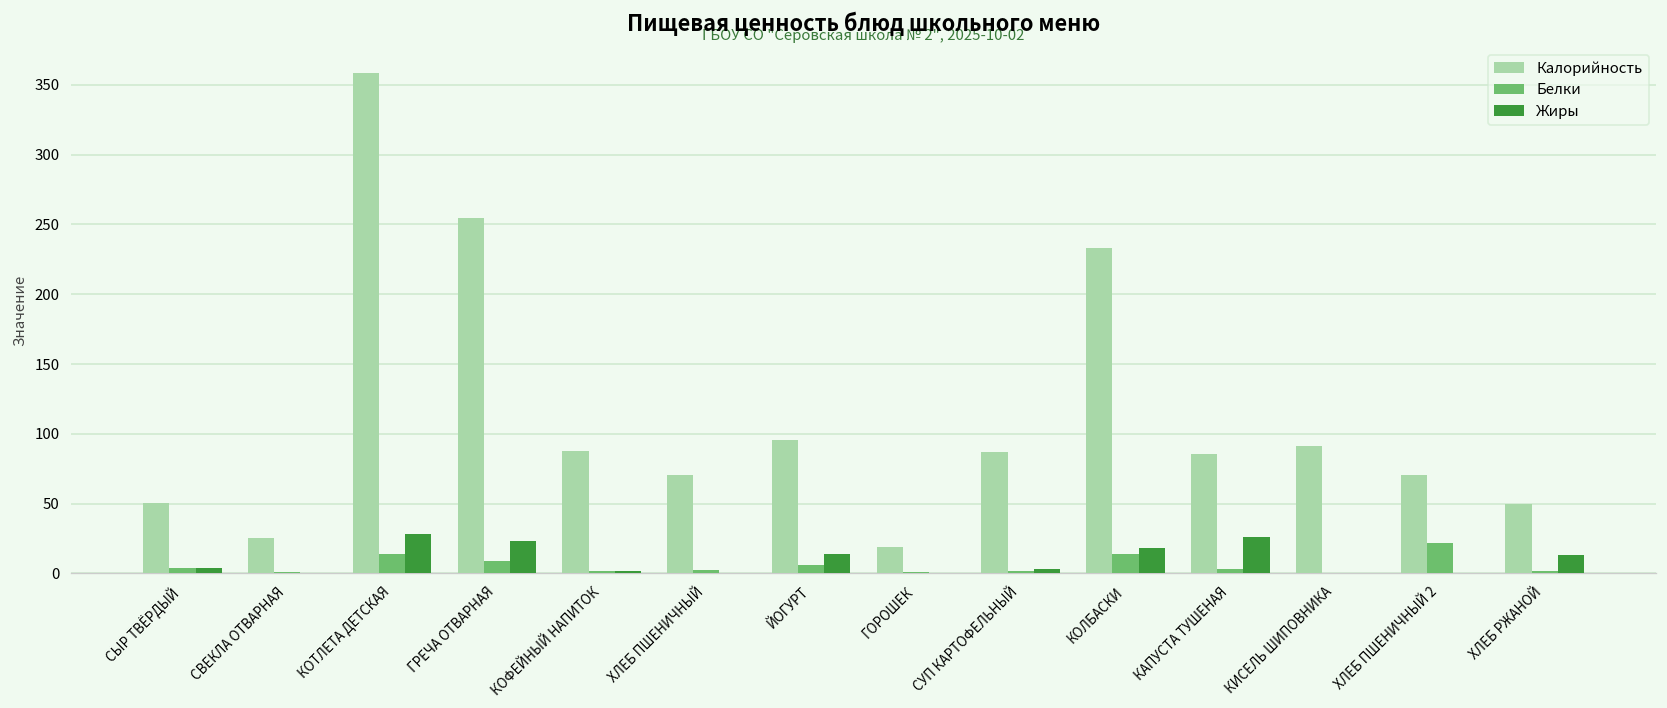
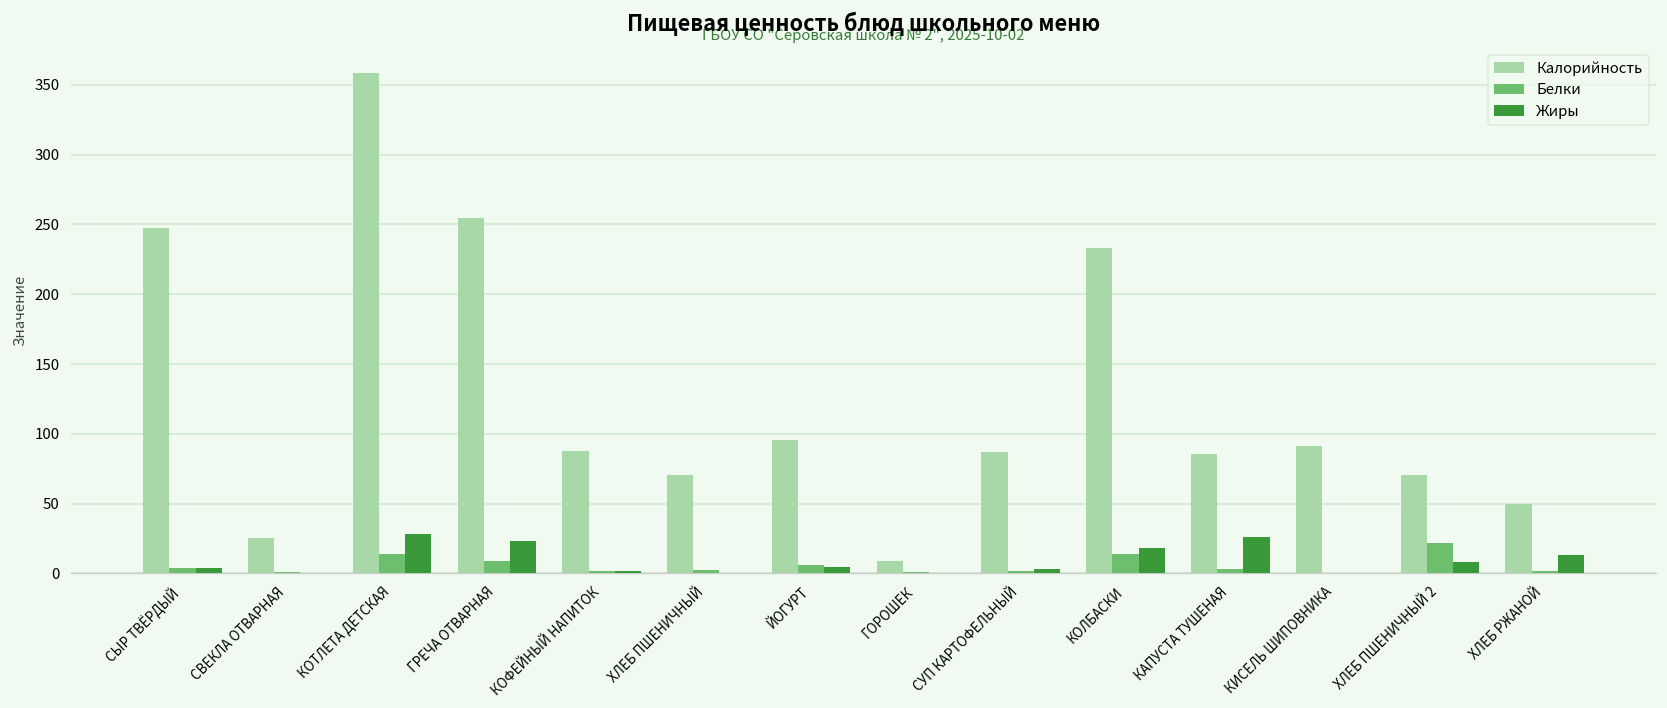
  {
    "Калорийность": {
-     "СЫР ТВЁРДЫЙ": 50,
+     "СЫР ТВЁРДЫЙ": 248,
      "СВЕКЛА ОТВАРНАЯ": 25,
      "КОТЛЕТА ДЕТСКАЯ": 359,
      "ГРЕЧА ОТВАРНАЯ": 255,
      "КОФЕЙНЫЙ НАПИТОК": 88,
      "ХЛЕБ ПШЕНИЧНЫЙ": 71,
      "ЙОГУРТ": 95,
-     "ГОРОШЕК": 19,
+     "ГОРОШЕК": 9,
      "СУП КАРТОФЕЛЬНЫЙ": 87,
      "КОЛБАСКИ": 233,
      "КАПУСТА ТУШЕНАЯ": 85,
      "КИСЕЛЬ ШИПОВНИКА": 92,
      "ХЛЕБ ПШЕНИЧНЫЙ 2": 71,
      "ХЛЕБ РЖАНОЙ": 49
    },
    "Белки": {
      "СЫР ТВЁРДЫЙ": 4,
      "КОТЛЕТА ДЕТСКАЯ": 14,
      "ГРЕЧА ОТВАРНАЯ": 9,
      "ХЛЕБ ПШЕНИЧНЫЙ": 2,
      "ЙОГУРТ": 6,
      "КОЛБАСКИ": 14,
      "КАПУСТА ТУШЕНАЯ": 3,
      "ХЛЕБ ПШЕНИЧНЫЙ 2": 22
    },
    "Жиры": {
      "СЫР ТВЁРДЫЙ": 4,
      "КОТЛЕТА ДЕТСКАЯ": 28,
      "ГРЕЧА ОТВАРНАЯ": 23,
-     "ЙОГУРТ": 14,
+     "ЙОГУРТ": 5,
      "ГОРОШЕК": 0,
      "СУП КАРТОФЕЛЬНЫЙ": 3,
      "КОЛБАСКИ": 19,
      "КАПУСТА ТУШЕНАЯ": 26,
-     "ХЛЕБ ПШЕНИЧНЫЙ 2": 0,
+     "ХЛЕБ ПШЕНИЧНЫЙ 2": 8,
      "ХЛЕБ РЖАНОЙ": 13
    }
  }
